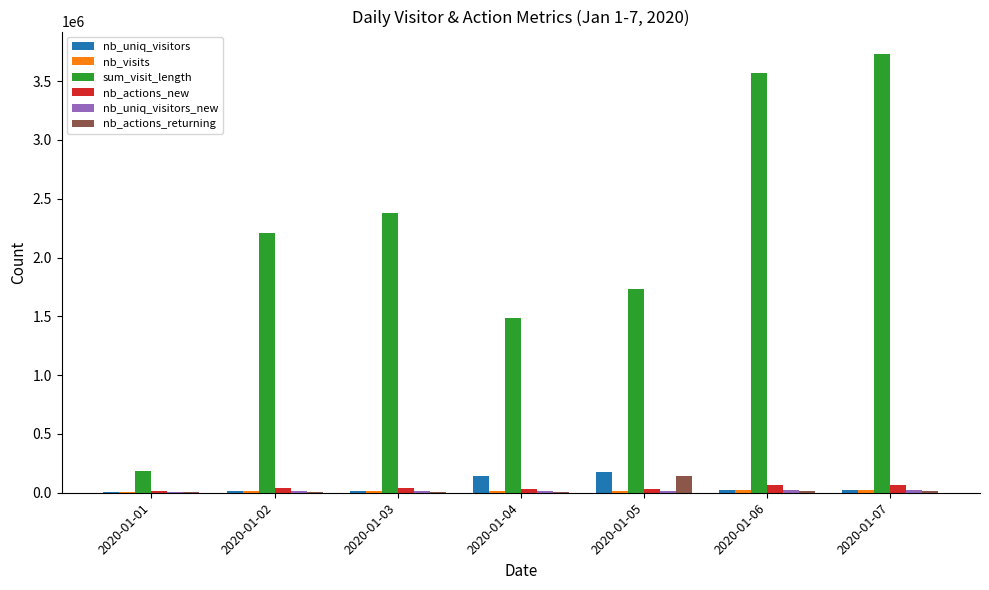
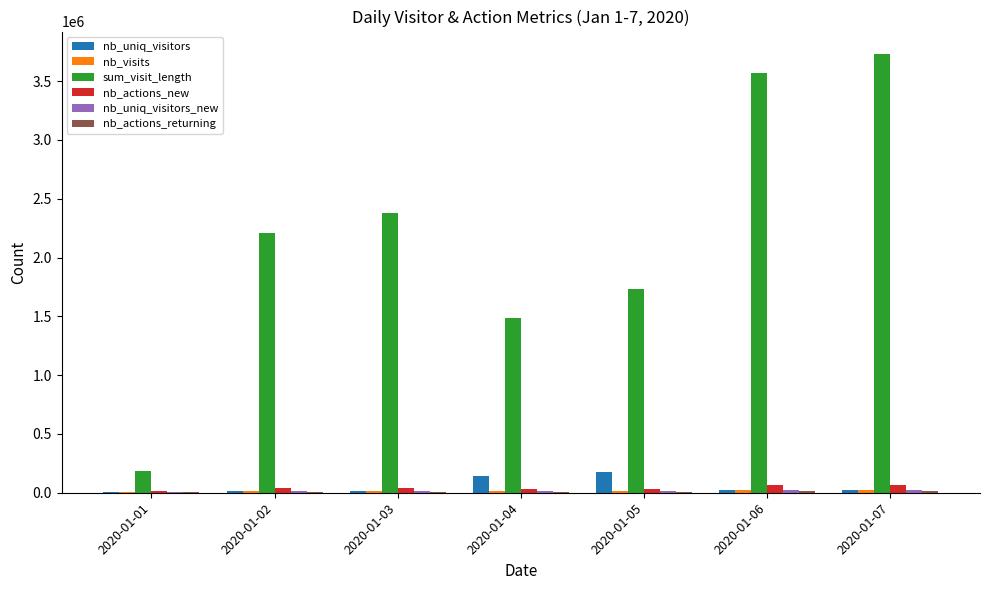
  {
    "nb_uniq_visitors": {
      "2020-01-04": 140000,
      "2020-01-05": 180000,
      "2020-01-06": 20000,
      "2020-01-07": 20000
    },
    "nb_visits": {
      "2020-01-06": 20000,
      "2020-01-07": 20000
    },
    "sum_visit_length": {
      "2020-01-01": 180000,
      "2020-01-02": 2210000,
      "2020-01-03": 2380000,
      "2020-01-04": 1490000,
      "2020-01-05": 1730000,
      "2020-01-06": 3570000,
      "2020-01-07": 3740000
    },
    "nb_actions_new": {
      "2020-01-02": 40000,
      "2020-01-03": 40000,
      "2020-01-04": 30000,
      "2020-01-05": 30000,
      "2020-01-06": 60000,
      "2020-01-07": 60000
    },
    "nb_uniq_visitors_new": {
      "2020-01-06": 20000
    },
    "nb_actions_returning": {
-     "2020-01-05": 140000
+     "2020-01-05": 10000
    }
  }
